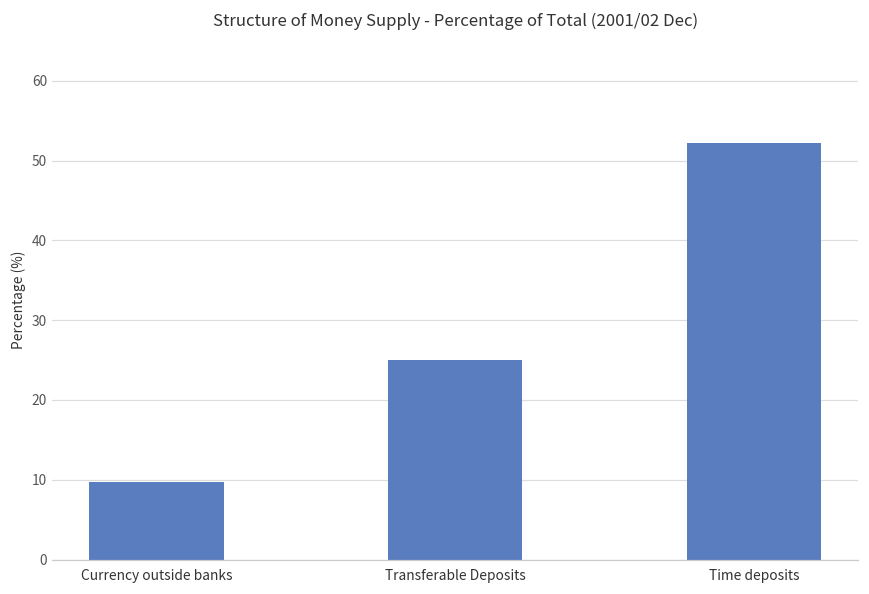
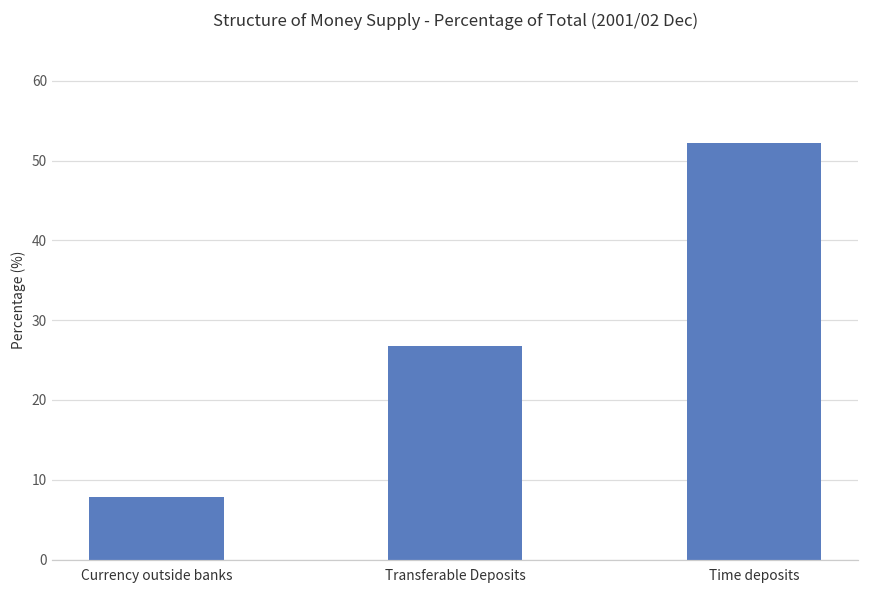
  {
-   "Currency outside banks": 10,
-   "Transferable Deposits": 25,
+   "Currency outside banks": 8,
+   "Transferable Deposits": 27,
    "Time deposits": 52
  }
